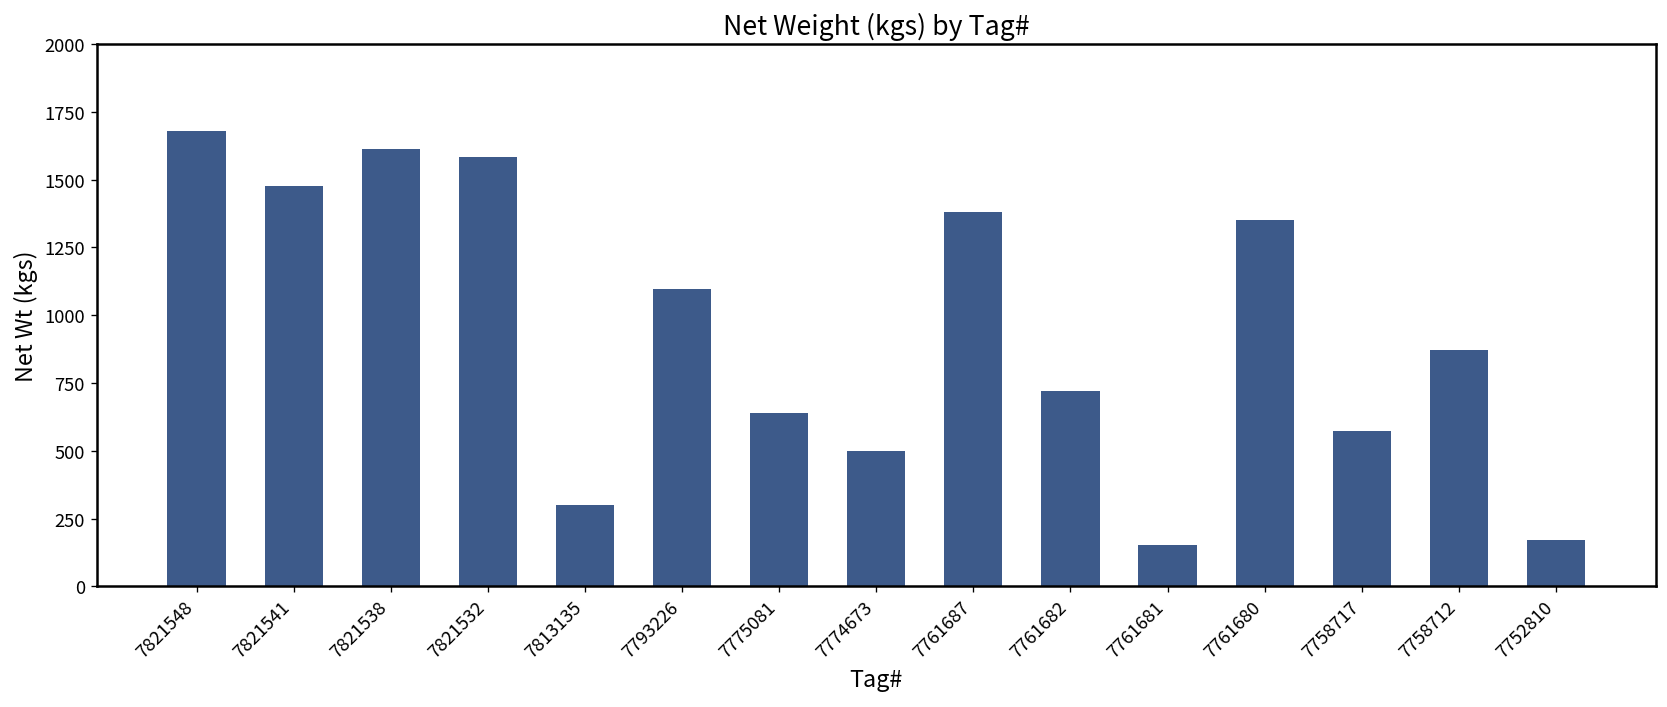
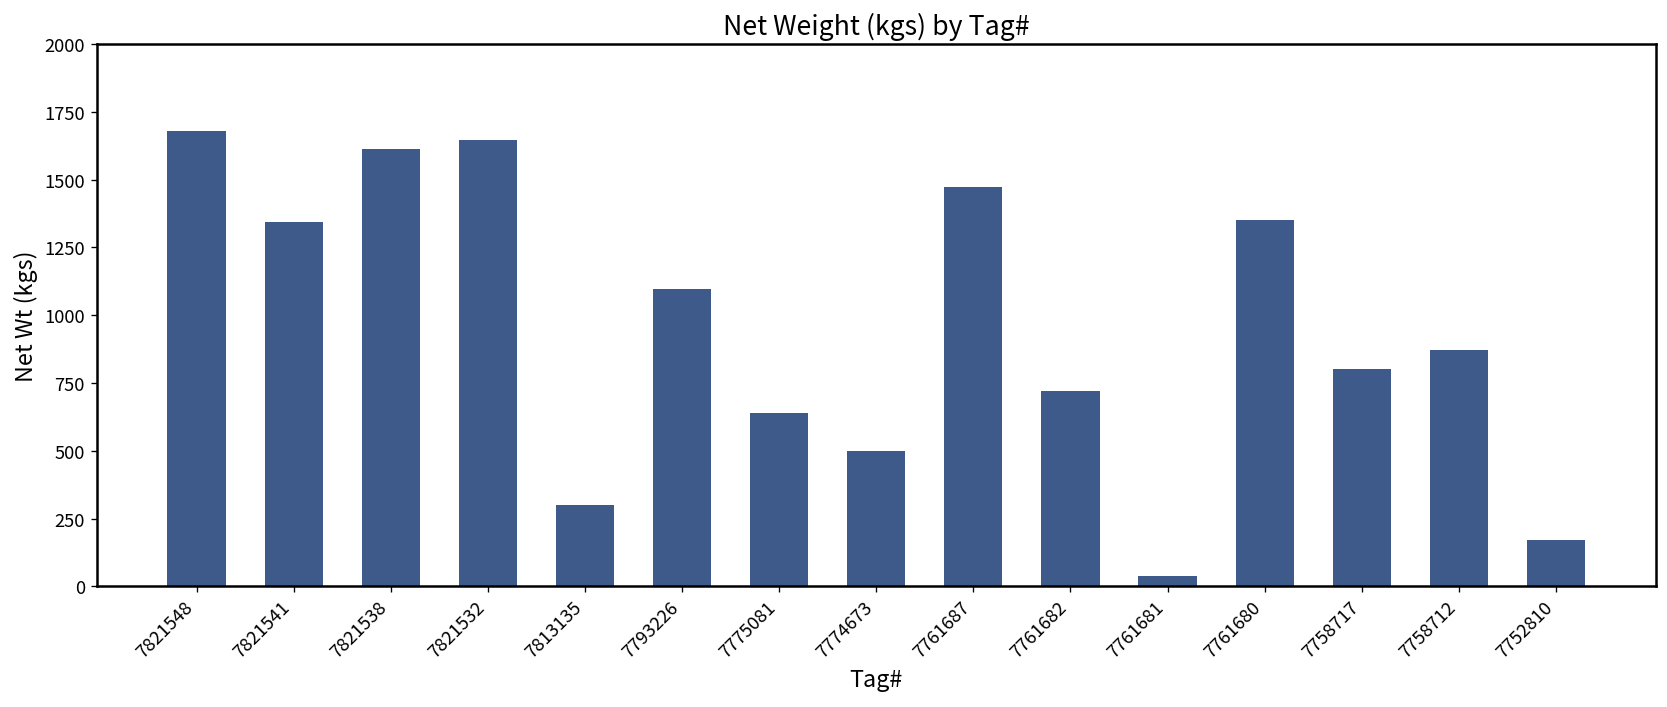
  {
    "7821548": 1680,
-   "7821541": 1480,
+   "7821541": 1340,
    "7821538": 1610,
-   "7821532": 1580,
+   "7821532": 1650,
    "7813135": 300,
    "7793226": 1100,
    "7775081": 640,
    "7774673": 500,
-   "7761687": 1380,
+   "7761687": 1470,
    "7761682": 720,
-   "7761681": 150,
+   "7761681": 40,
    "7761680": 1350,
-   "7758717": 570,
+   "7758717": 800,
    "7758712": 870,
    "7752810": 170
  }
